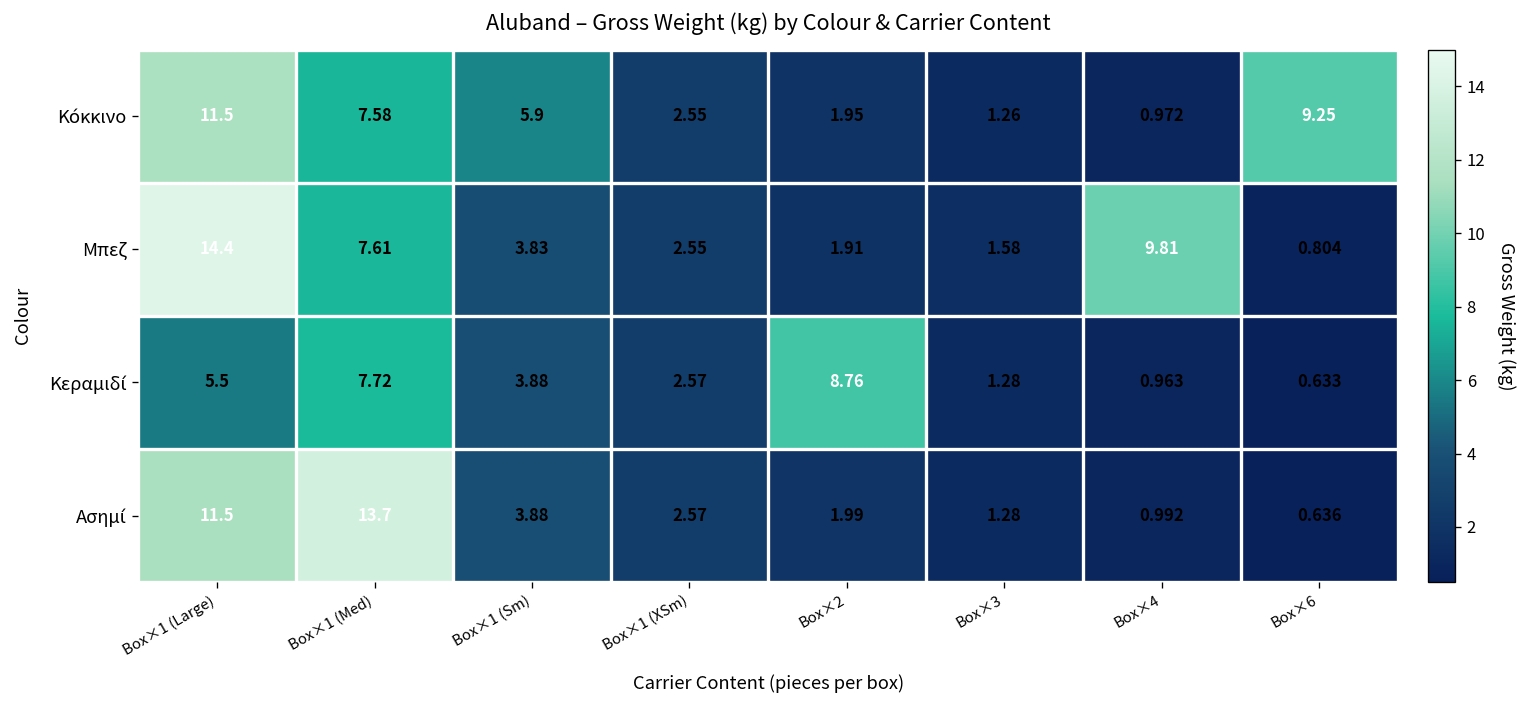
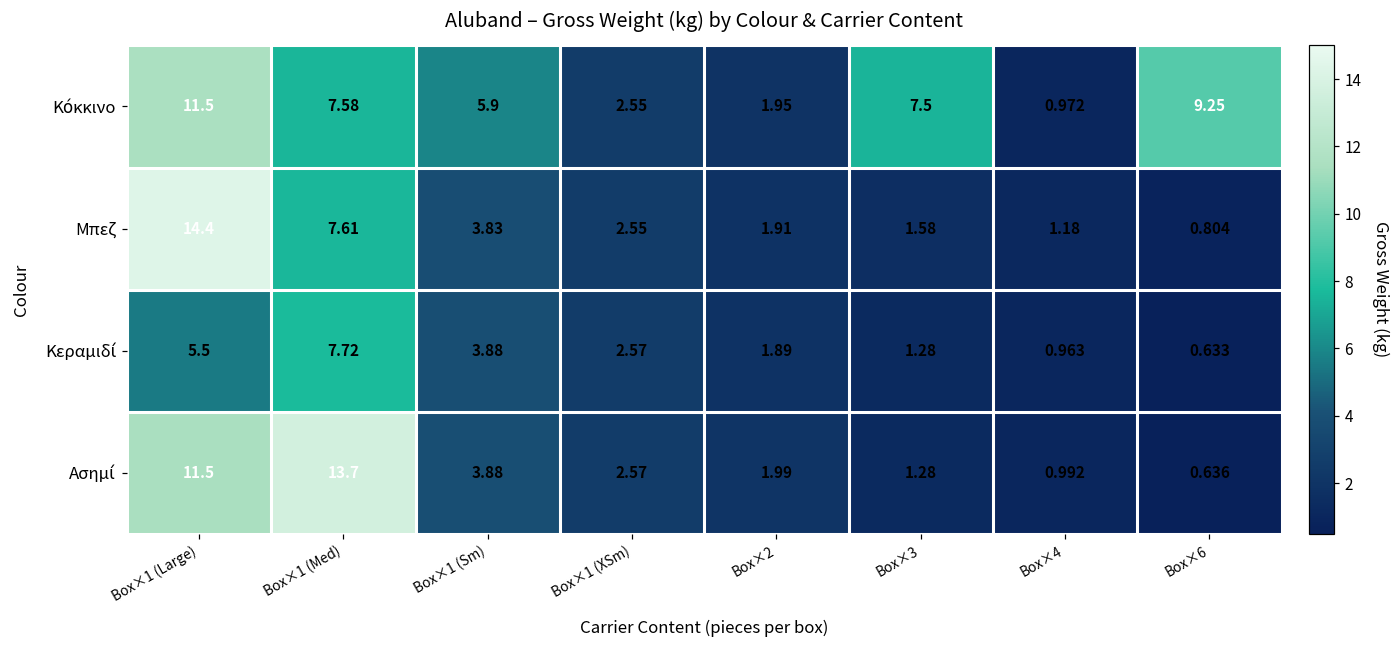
  {
    "Κόκκινο": {
      "Box×1 (Large)": 11.5,
      "Box×1 (Med)": 7.58,
      "Box×1 (Sm)": 5.9,
      "Box×1 (XSm)": 2.55,
      "Box×2": 1.95,
-     "Box×3": 1.26,
+     "Box×3": 7.5,
      "Box×4": 0.972,
      "Box×6": 9.25
    },
    "Μπεζ": {
      "Box×1 (Med)": 7.61,
      "Box×1 (Sm)": 3.83,
      "Box×1 (XSm)": 2.55,
      "Box×2": 1.91,
      "Box×3": 1.58,
-     "Box×4": 9.81,
+     "Box×4": 1.18,
      "Box×6": 0.804
    },
    "Κεραμιδί": {
      "Box×1 (Large)": 5.5,
      "Box×1 (Med)": 7.72,
      "Box×1 (Sm)": 3.88,
      "Box×1 (XSm)": 2.57,
-     "Box×2": 8.76,
+     "Box×2": 1.89,
      "Box×3": 1.28,
      "Box×4": 0.963,
      "Box×6": 0.633
    },
    "Ασημί": {
      "Box×1 (Large)": 11.5,
      "Box×1 (Sm)": 3.88,
      "Box×1 (XSm)": 2.57,
      "Box×2": 1.99,
      "Box×3": 1.28,
      "Box×4": 0.992,
      "Box×6": 0.636
    }
  }
